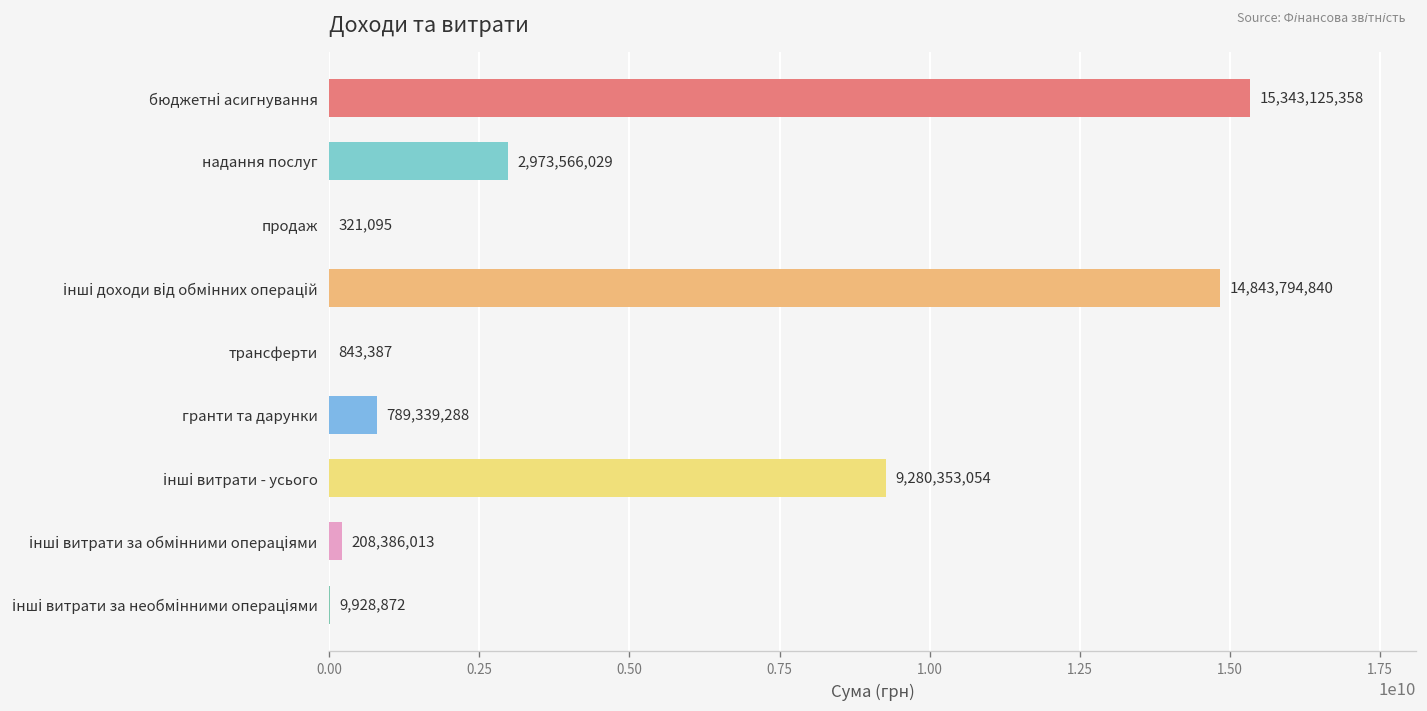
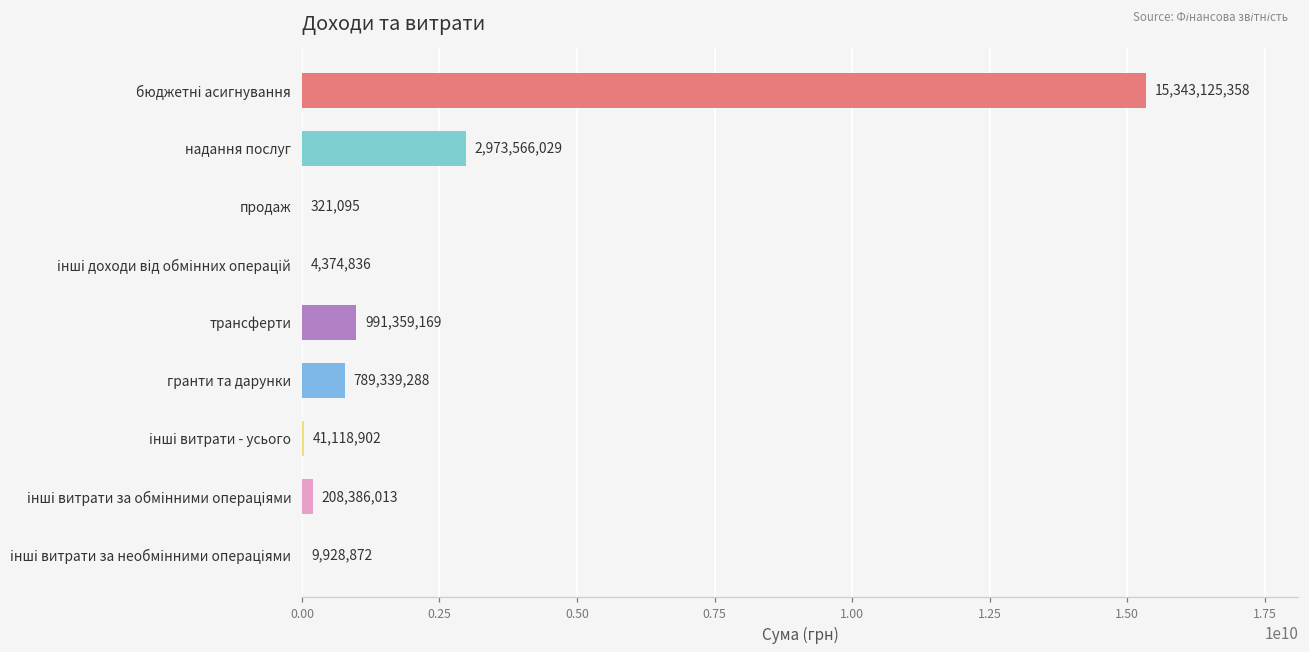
  {
    "бюджетні асигнування": "15,343,125,358",
    "надання послуг": "2,973,566,029",
    "продаж": "321,095",
-   "інші доходи від обмінних операцій": "14,843,794,840",
-   "трансферти": "843,387",
+   "інші доходи від обмінних операцій": "4,374,836",
+   "трансферти": "991,359,169",
    "гранти та дарунки": "789,339,288",
-   "інші витрати - усього": "9,280,353,054",
+   "інші витрати - усього": "41,118,902",
    "інші витрати за обмінними операціями": "208,386,013",
    "інші витрати за необмінними операціями": "9,928,872"
  }
